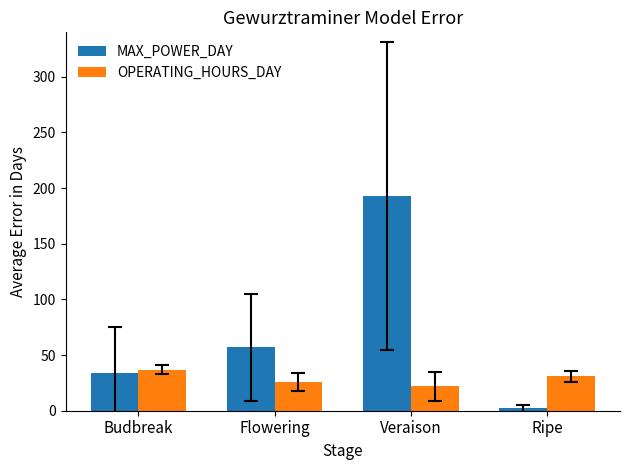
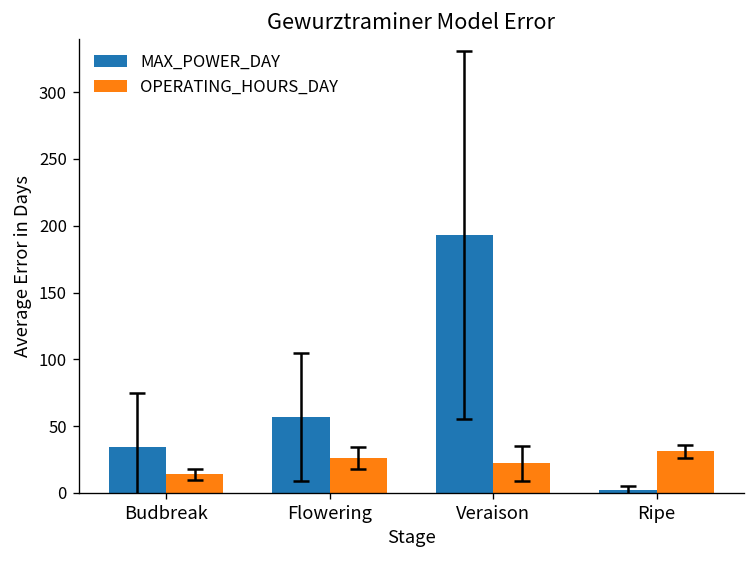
  {
    "OPERATING_HOURS_DAY": {
-     "Budbreak": 37,
+     "Budbreak": 14,
      "Flowering": 26,
      "Veraison": 22,
      "Ripe": 31
    }
  }
